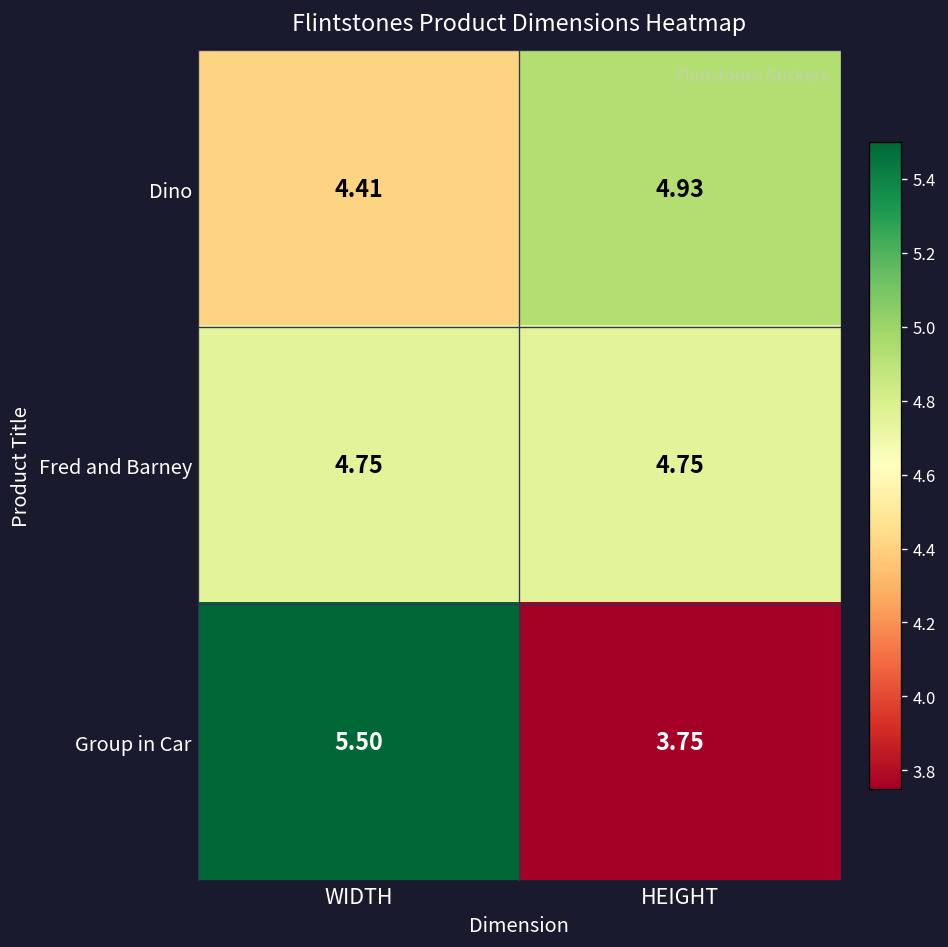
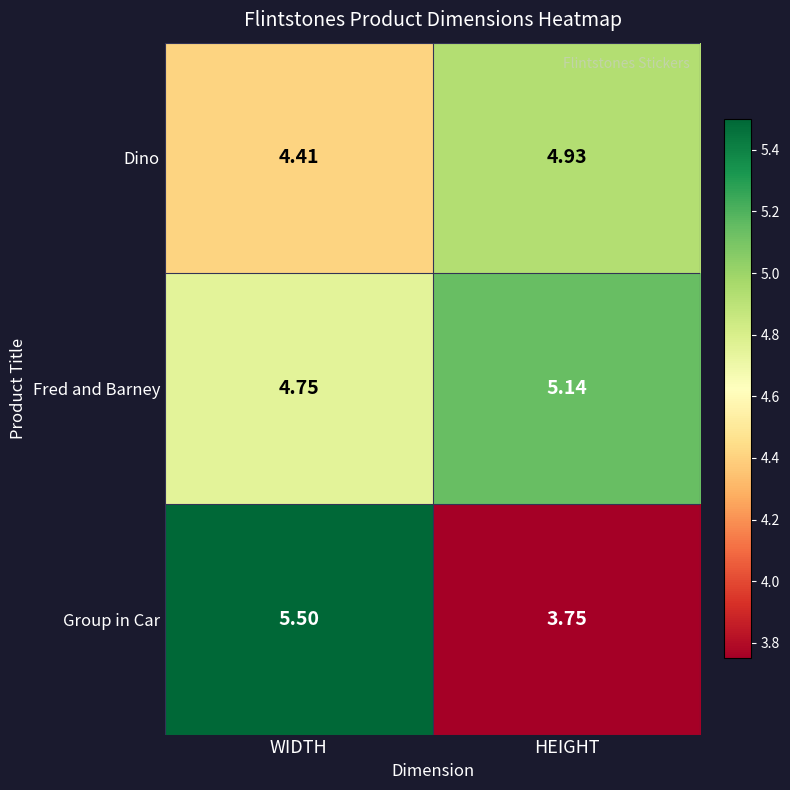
  {
    "Dino": {
      "WIDTH": 4.41
    },
    "Fred and Barney": {
      "WIDTH": 4.75,
-     "HEIGHT": 4.75
+     "HEIGHT": 5.14
    },
    "Group in Car": {
      "WIDTH": 5.50,
      "HEIGHT": 3.75
    }
  }
